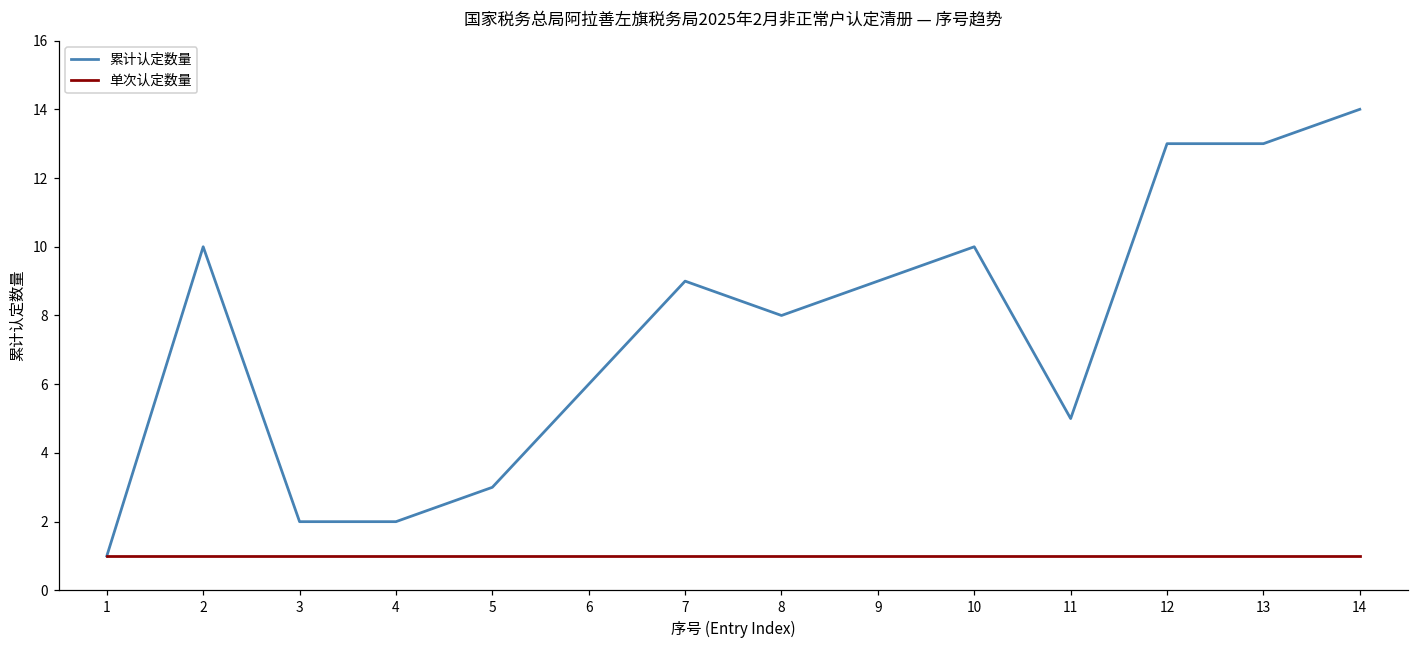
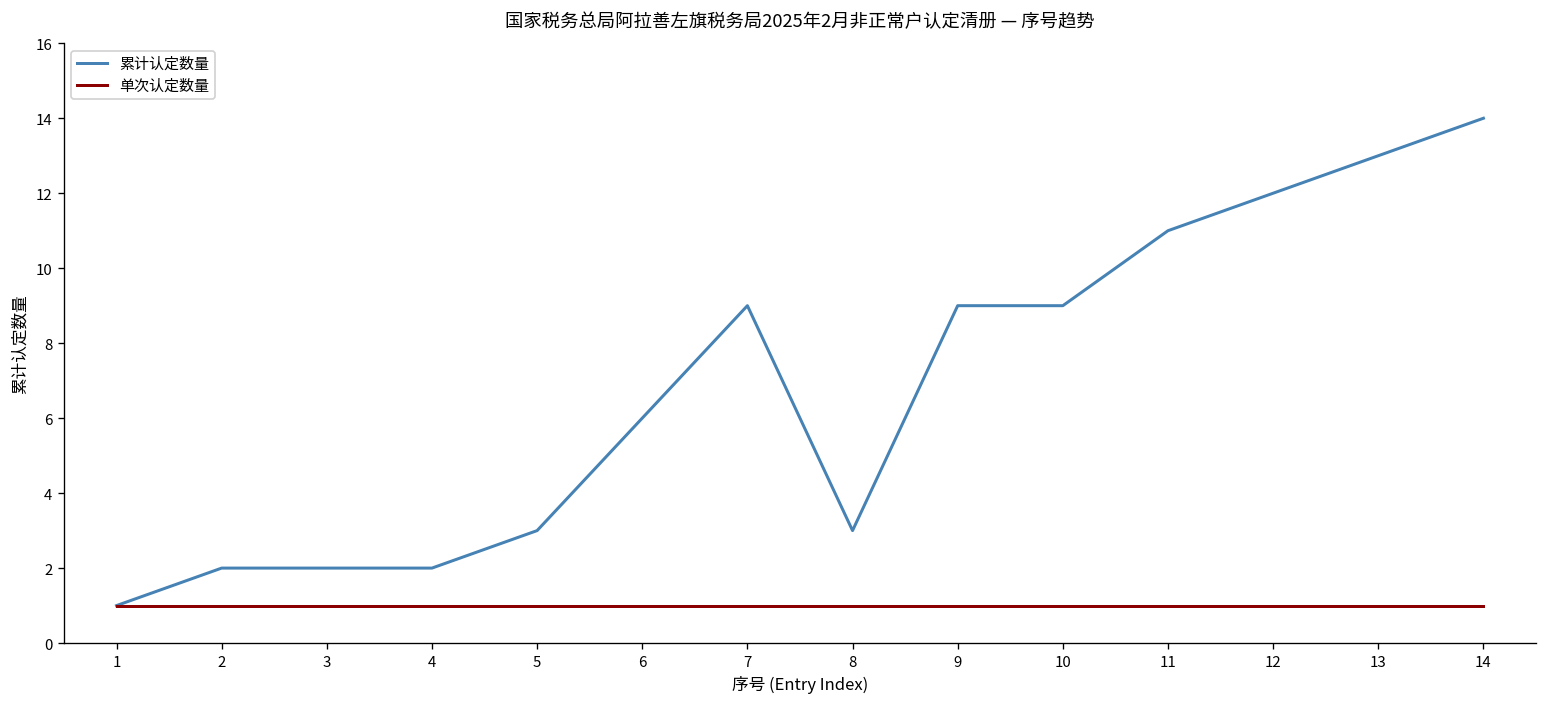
  {
    "累计认定数量": {
-     "2": 10,
+     "2": 2,
      "3": 2,
      "4": 2,
      "5": 3,
      "6": 6,
      "7": 9,
-     "8": 8,
+     "8": 3,
      "9": 9,
-     "10": 10,
-     "11": 5,
-     "12": 13,
+     "10": 9,
+     "11": 11,
+     "12": 12,
      "13": 13,
      "14": 14
    },
    "单次认定数量": {
      "2": 1,
      "3": 1,
      "4": 1,
      "5": 1,
      "6": 1,
      "7": 1,
      "8": 1,
      "9": 1,
      "10": 1,
      "11": 1,
      "12": 1,
      "13": 1,
      "14": 1
    }
  }
